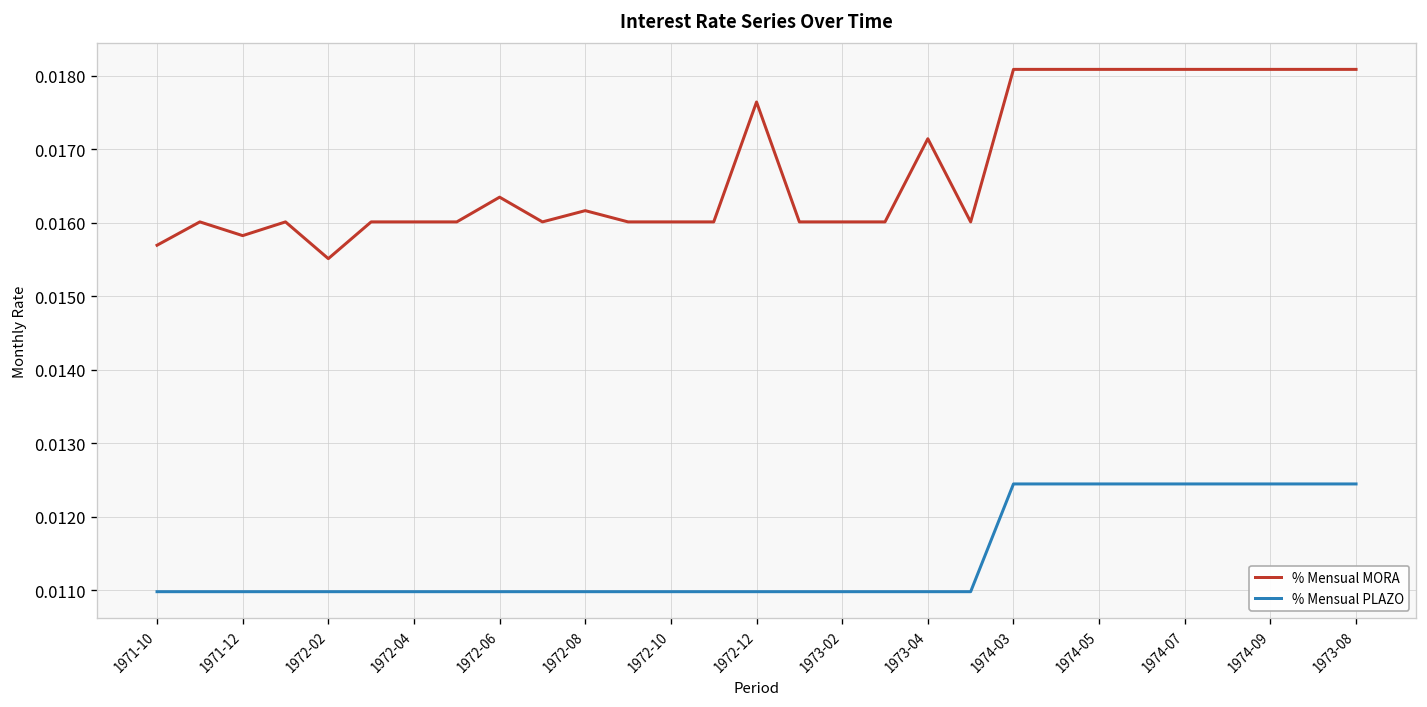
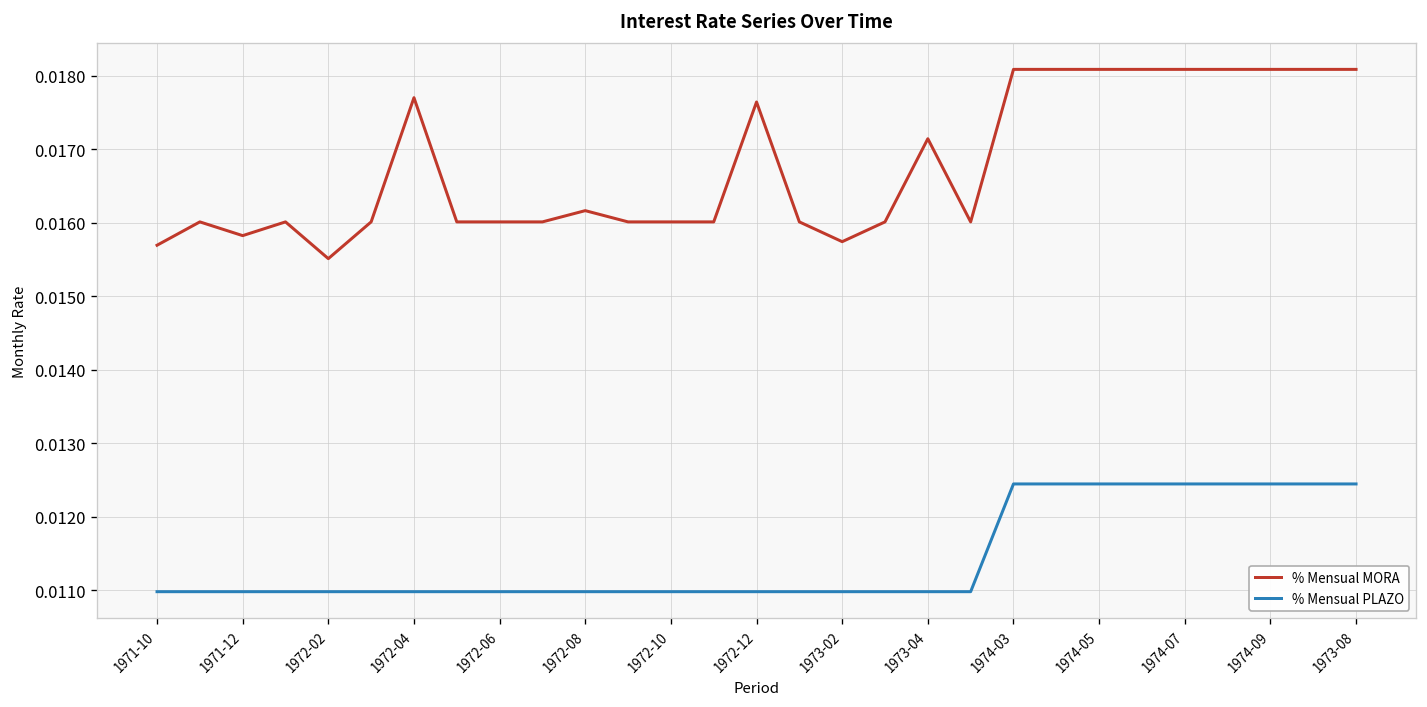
  {
    "% Mensual MORA": {
      "1971-10": 0.0157,
      "1971-12": 0.0158,
      "1972-02": 0.0155,
-     "1972-04": 0.0160,
-     "1972-06": 0.0163,
+     "1972-04": 0.0177,
+     "1972-06": 0.0160,
      "1972-08": 0.0162,
      "1972-10": 0.0160,
      "1972-12": 0.0176,
-     "1973-02": 0.0160,
+     "1973-02": 0.0157,
      "1973-04": 0.0171,
      "1974-03": 0.0181,
      "1974-05": 0.0181,
      "1974-07": 0.0181,
      "1974-09": 0.0181,
      "1973-08": 0.0181
    },
    "% Mensual PLAZO": {
      "1971-10": 0.0110,
      "1971-12": 0.0110,
      "1972-02": 0.0110,
      "1972-04": 0.0110,
      "1972-06": 0.0110,
      "1972-08": 0.0110,
      "1972-10": 0.0110,
      "1972-12": 0.0110,
      "1973-02": 0.0110,
      "1973-04": 0.0110,
      "1974-03": 0.0124,
      "1974-05": 0.0124,
      "1974-07": 0.0124,
      "1974-09": 0.0124,
      "1973-08": 0.0124
    }
  }
